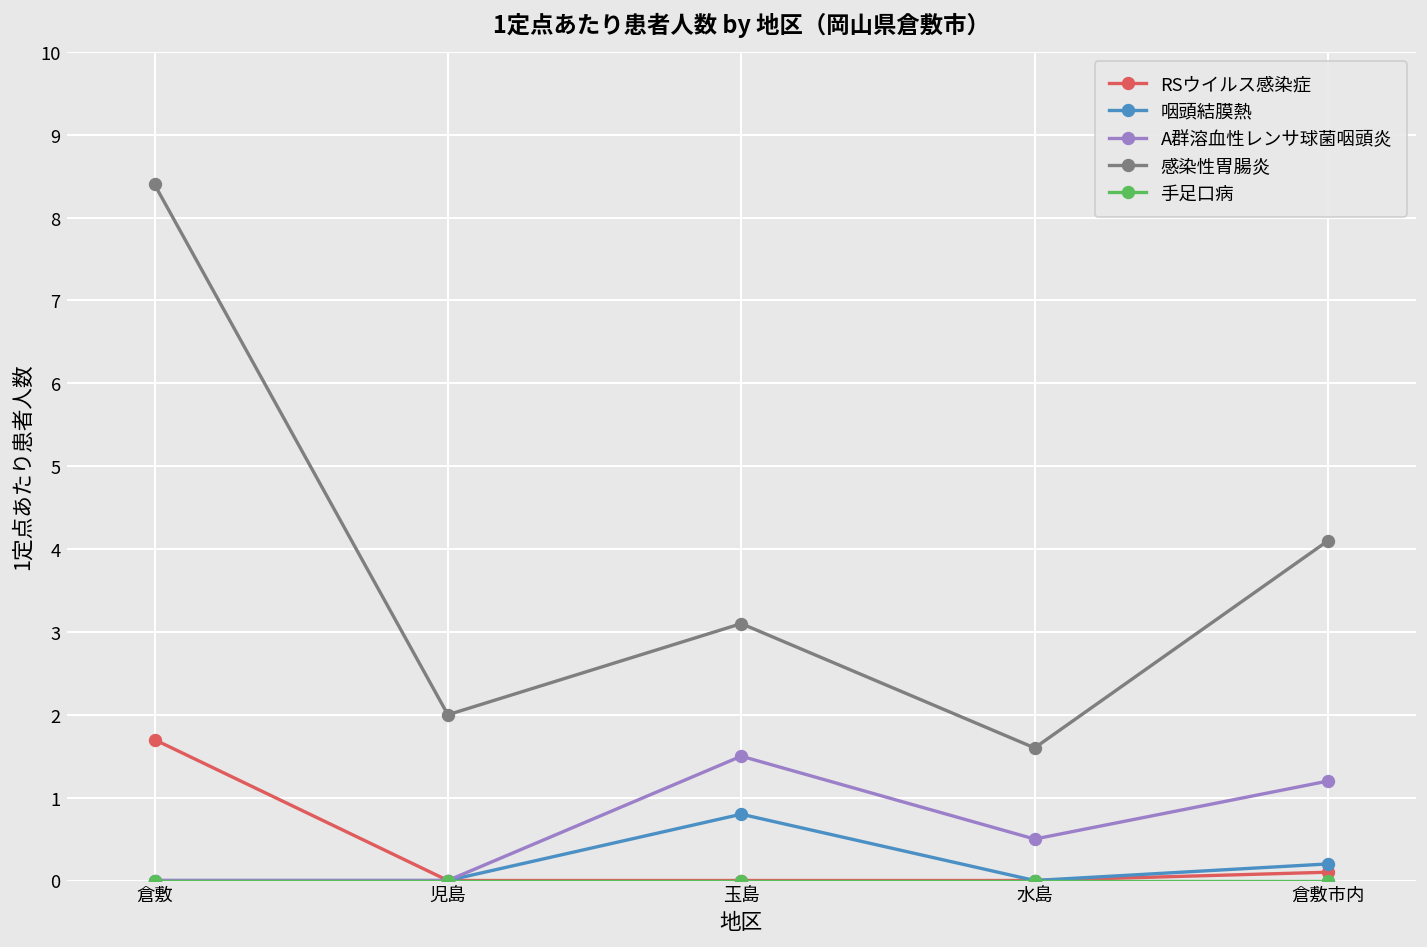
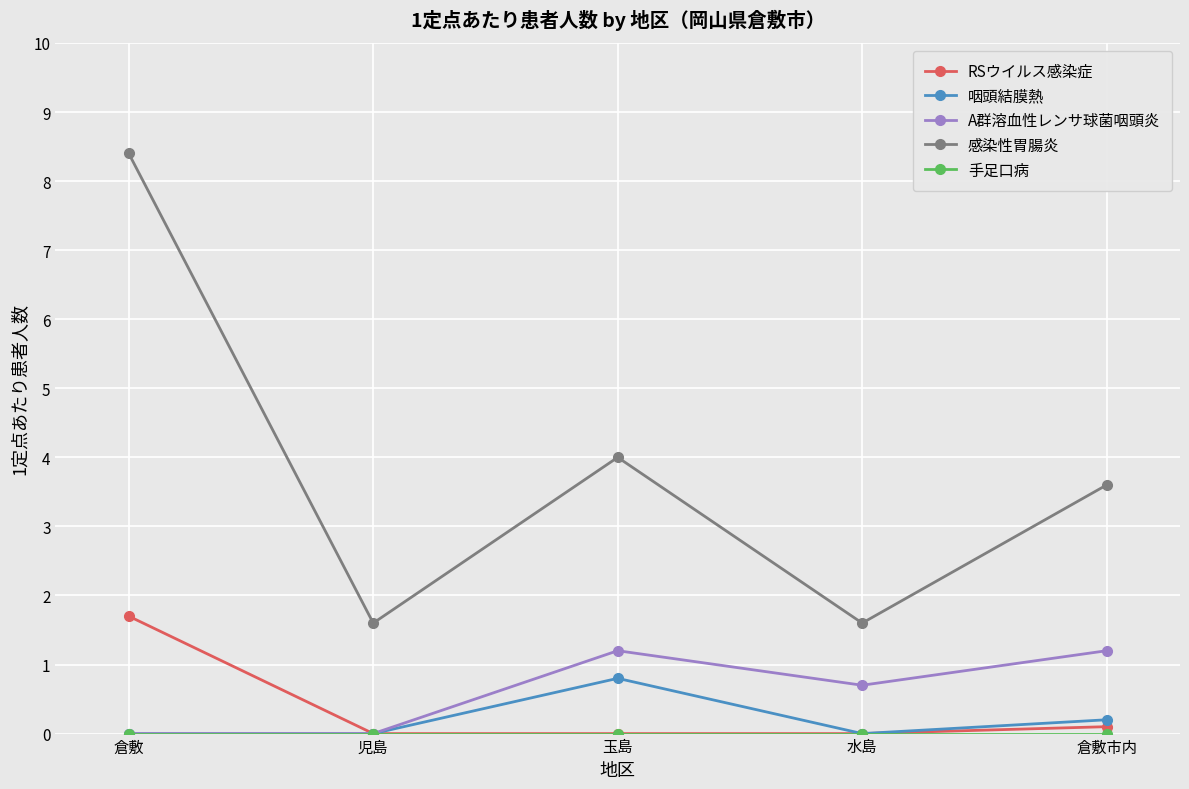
  {
    "RSウイルス感染症": {
      "倉敷": 1.7,
      "倉敷市内": 0.1
    },
    "咽頭結膜熱": {
      "玉島": 0.8,
      "倉敷市内": 0.2
    },
    "A群溶血性レンサ球菌咽頭炎": {
-     "玉島": 1.5,
-     "水島": 0.5,
+     "玉島": 1.2,
+     "水島": 0.7,
      "倉敷市内": 1.2
    },
    "感染性胃腸炎": {
      "倉敷": 8.4,
-     "児島": 2.0,
-     "玉島": 3.1,
+     "児島": 1.6,
+     "玉島": 4.0,
      "水島": 1.6,
-     "倉敷市内": 4.1
+     "倉敷市内": 3.6
    },
    "手足口病": {
      "倉敷市内": 0.0
    }
  }
